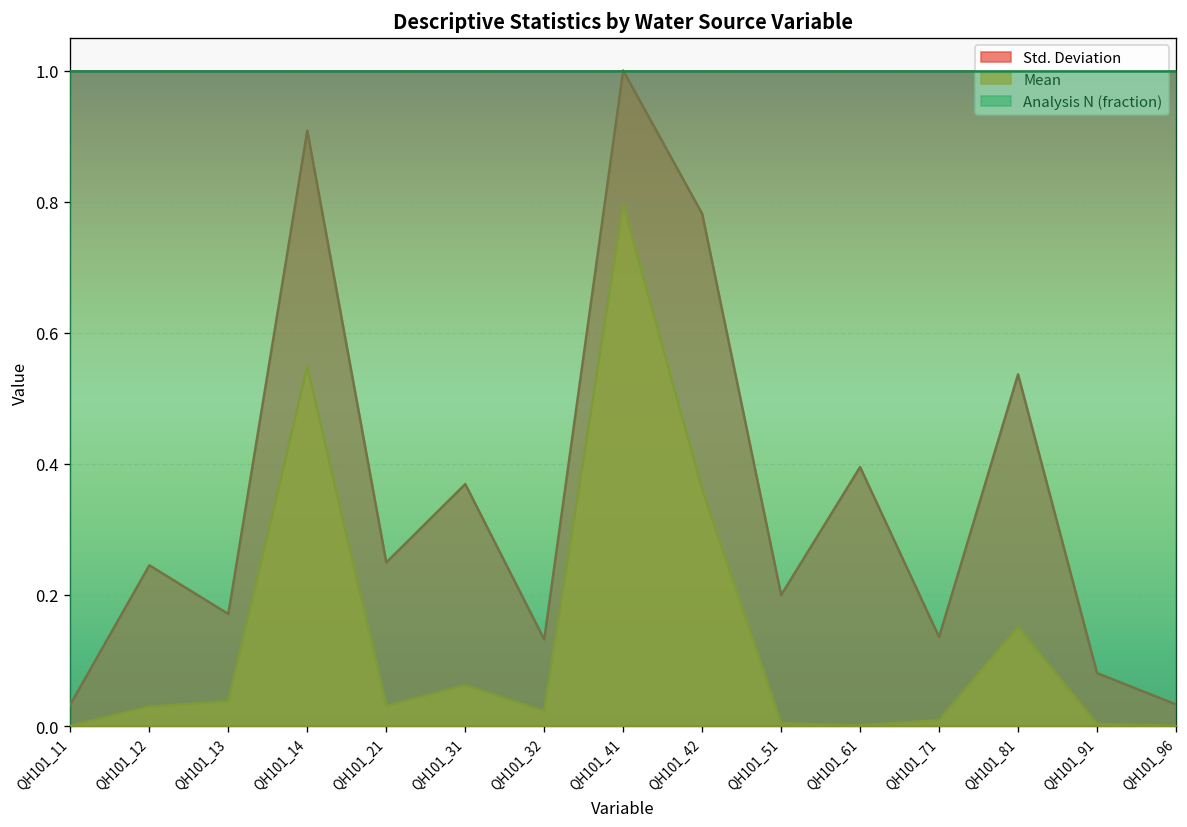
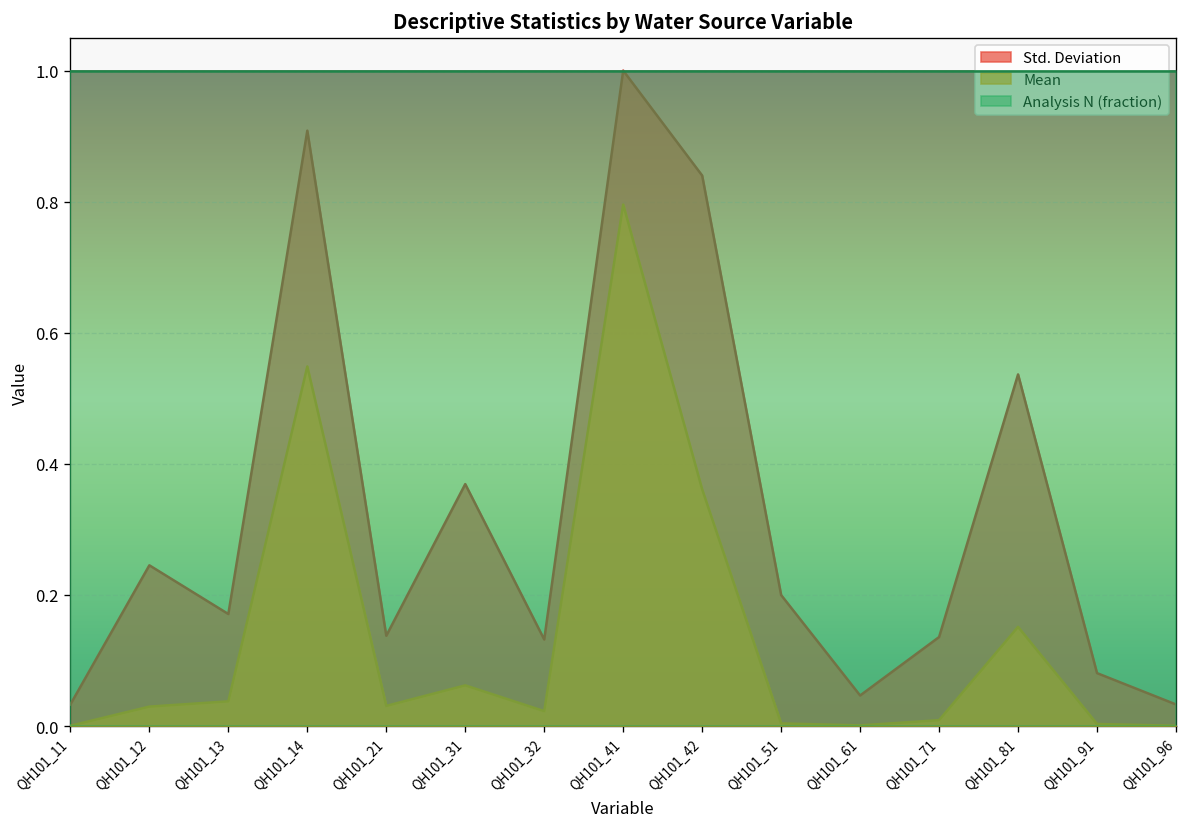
  {
    "Std. Deviation": {
      "QH101_11": 0.03,
      "QH101_12": 0.25,
      "QH101_13": 0.17,
      "QH101_14": 0.91,
-     "QH101_21": 0.25,
+     "QH101_21": 0.14,
      "QH101_31": 0.37,
      "QH101_32": 0.13,
-     "QH101_42": 0.78,
+     "QH101_42": 0.84,
      "QH101_51": 0.20,
-     "QH101_61": 0.40,
+     "QH101_61": 0.05,
      "QH101_71": 0.14,
      "QH101_81": 0.54,
      "QH101_91": 0.08,
      "QH101_96": 0.03
    },
    "Mean": {
      "QH101_11": 0.00,
      "QH101_12": 0.03,
      "QH101_13": 0.04,
      "QH101_14": 0.55,
      "QH101_21": 0.03,
      "QH101_31": 0.06,
      "QH101_32": 0.02,
      "QH101_41": 0.80,
      "QH101_42": 0.36,
      "QH101_51": 0.00,
      "QH101_61": 0.00,
      "QH101_71": 0.01,
      "QH101_81": 0.15,
      "QH101_91": 0.00,
      "QH101_96": 0.00
    },
    "Analysis N (fraction)": {
      "QH101_11": 1.00,
      "QH101_12": 1.00,
      "QH101_13": 1.00,
      "QH101_14": 1.00,
      "QH101_21": 1.00,
      "QH101_31": 1.00,
      "QH101_32": 1.00,
      "QH101_42": 1.00,
      "QH101_51": 1.00,
      "QH101_61": 1.00,
      "QH101_71": 1.00,
      "QH101_96": 1.00
    }
  }
